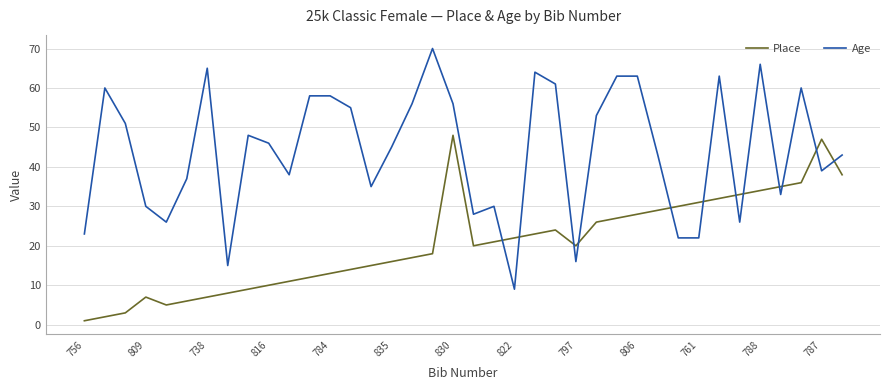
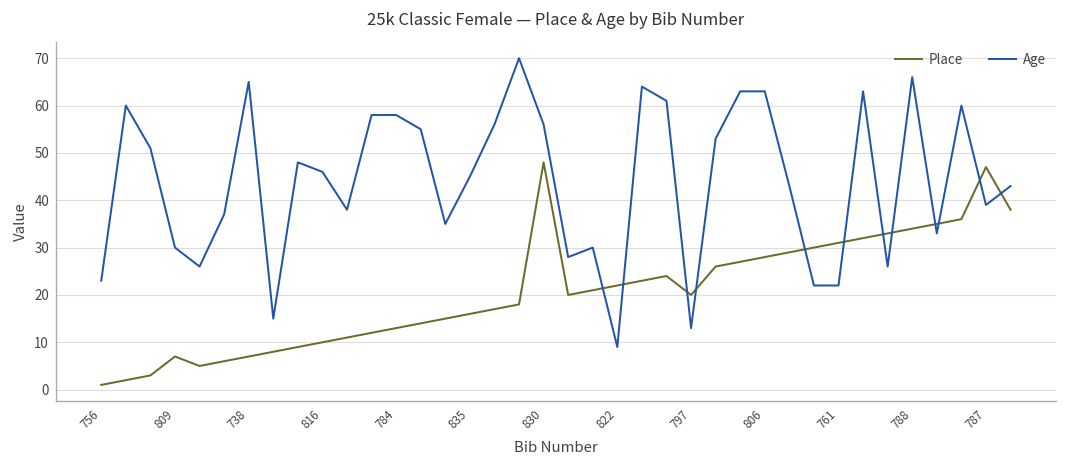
  {
    "Place": {
      "756": 1,
      "809": 7,
      "738": 7,
      "816": 10,
      "784": 13,
      "835": 16,
      "830": 48,
      "822": 22,
      "797": 20,
      "806": 28,
      "761": 31,
      "788": 34,
      "787": 47
    },
    "Age": {
      "756": 23,
      "809": 30,
      "738": 65,
      "816": 46,
      "784": 58,
      "835": 45,
      "830": 56,
      "822": 9,
-     "797": 16,
+     "797": 13,
      "806": 63,
      "761": 22,
      "788": 66,
      "787": 39
    }
  }
